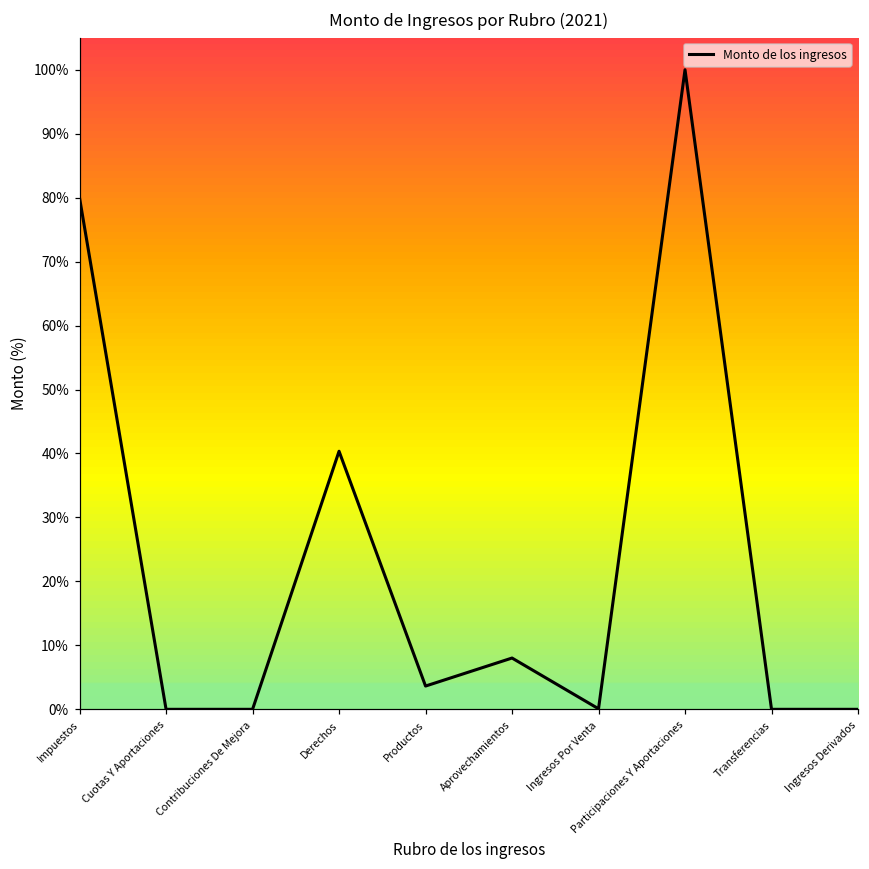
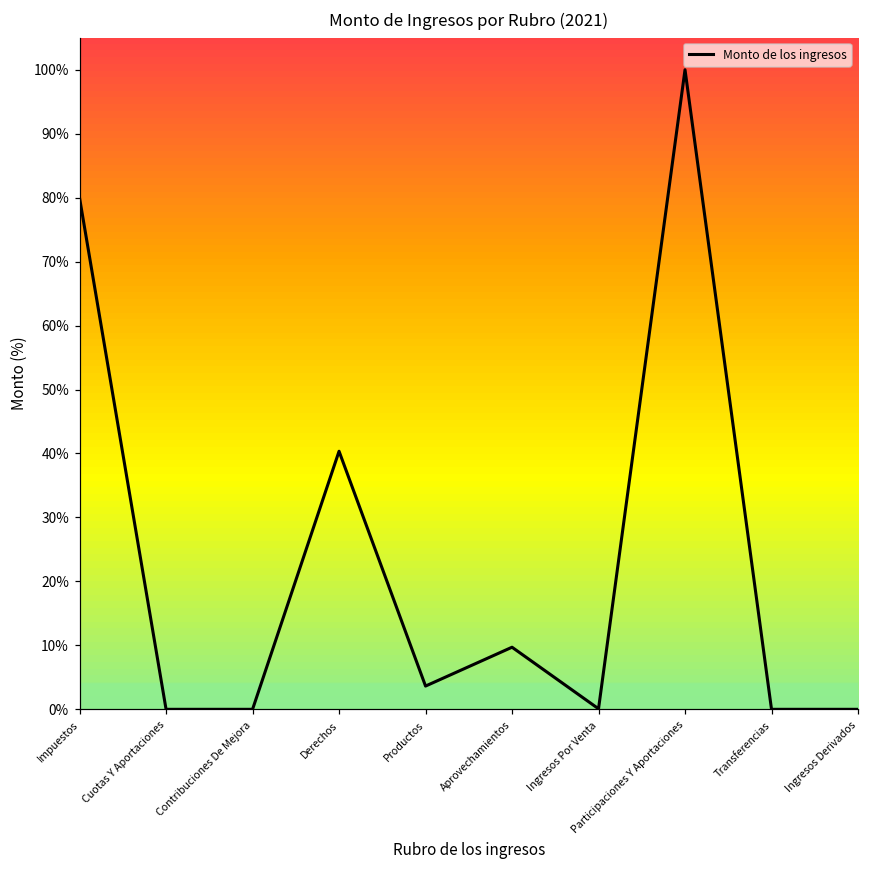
  {
    "Impuestos": "80%",
    "Derechos": "40%",
-   "Aprovechamientos": "8%",
+   "Aprovechamientos": "10%",
    "Participaciones Y Aportaciones": "100%"
  }
